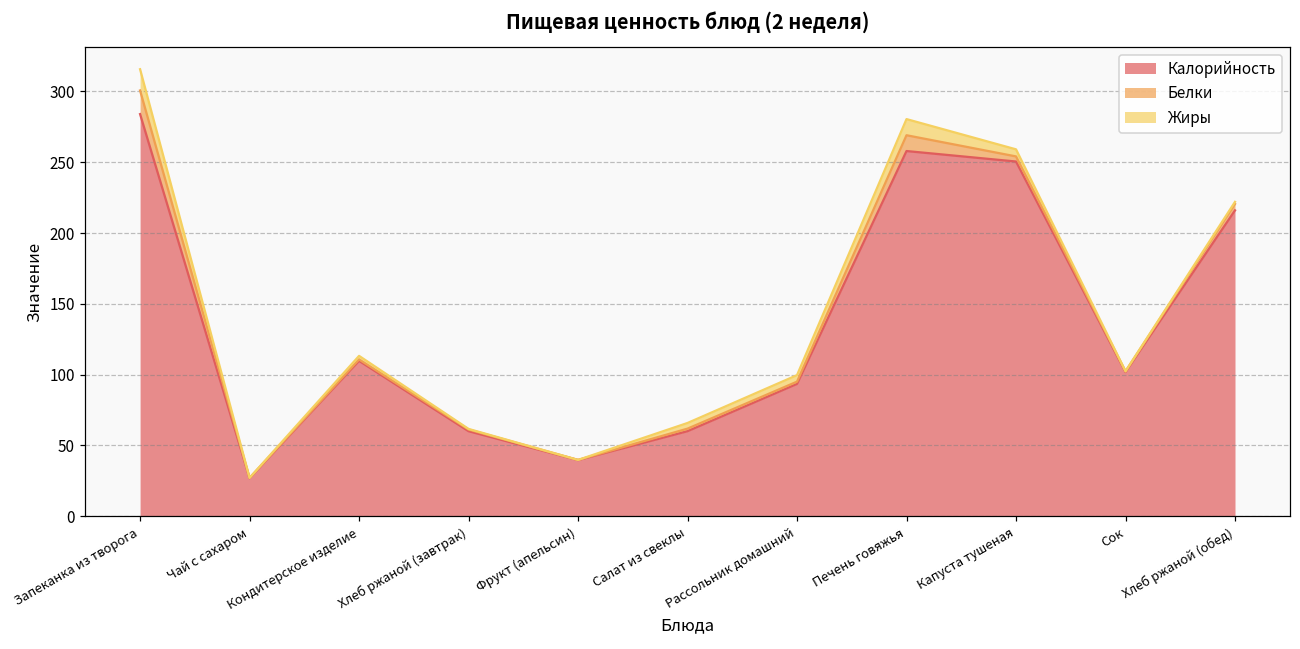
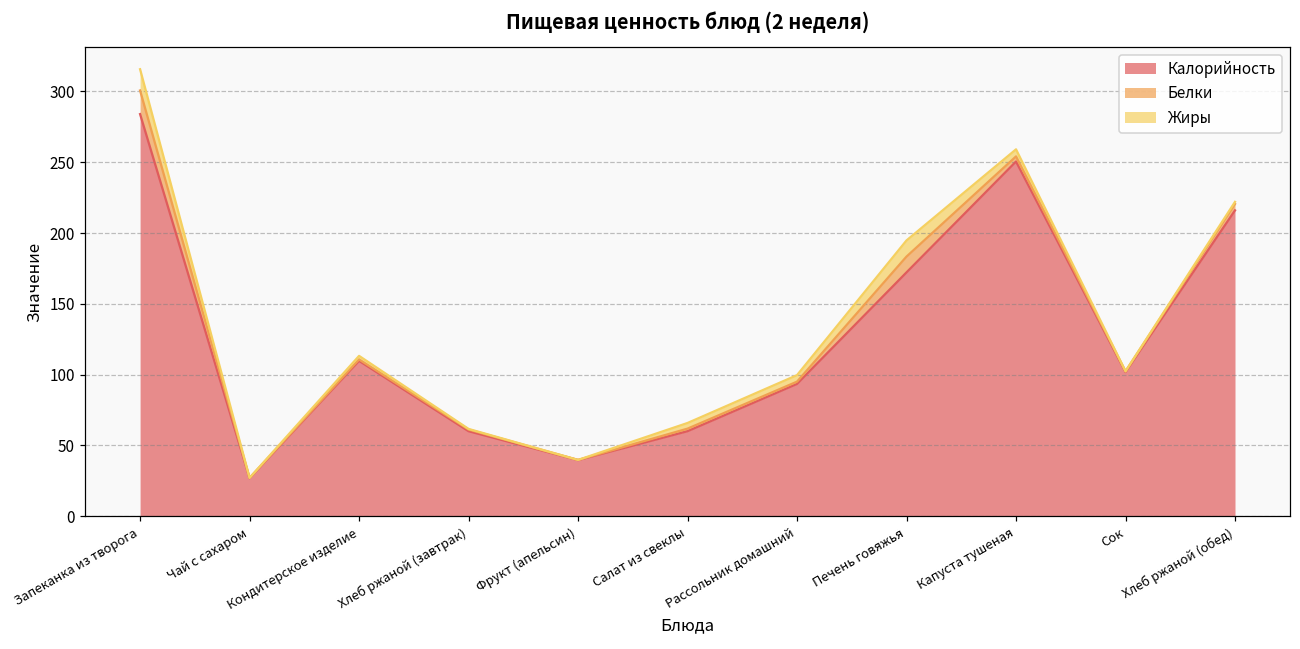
  {
    "Калорийность": {
      "Запеканка из творога": 284,
-     "Печень говяжья": 258,
+     "Печень говяжья": 172,
      "Капуста тушеная": 251,
      "Хлеб ржаной (обед)": 216
    }
  }
